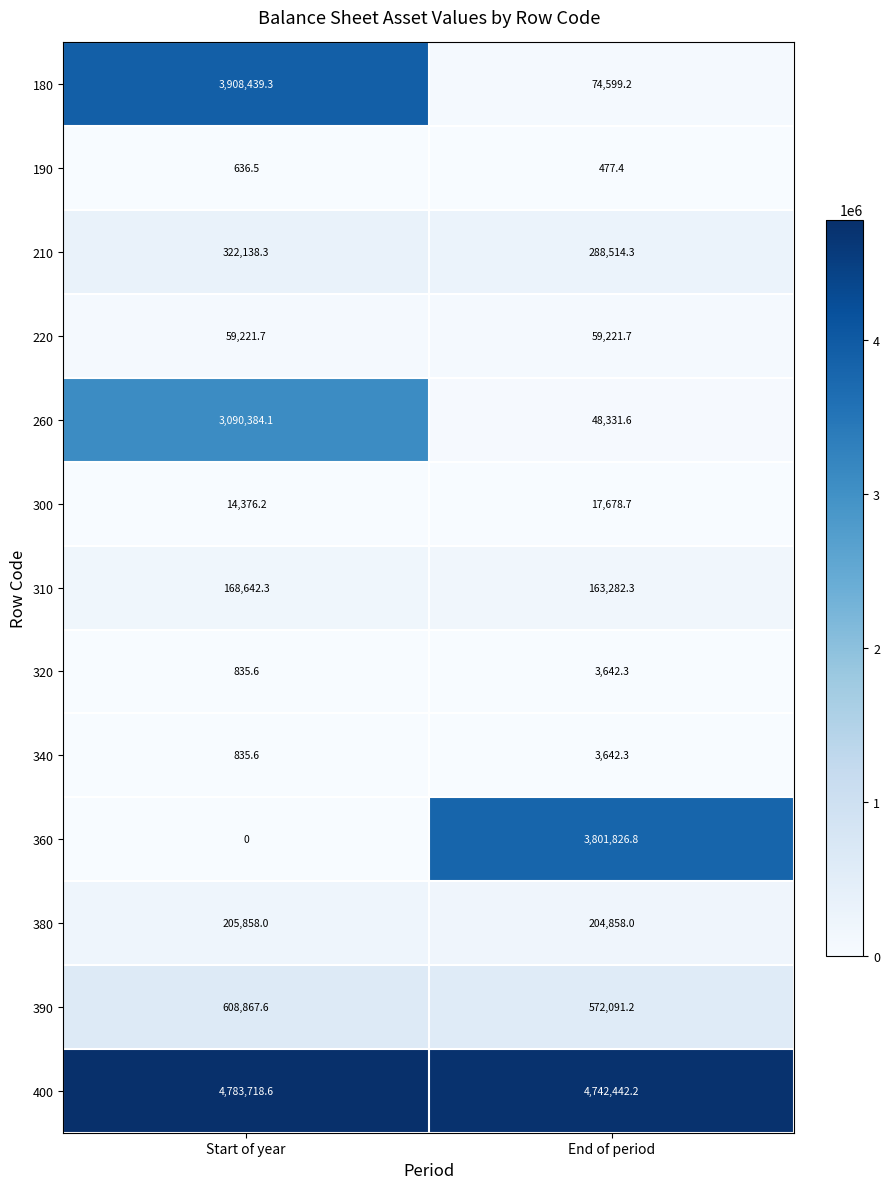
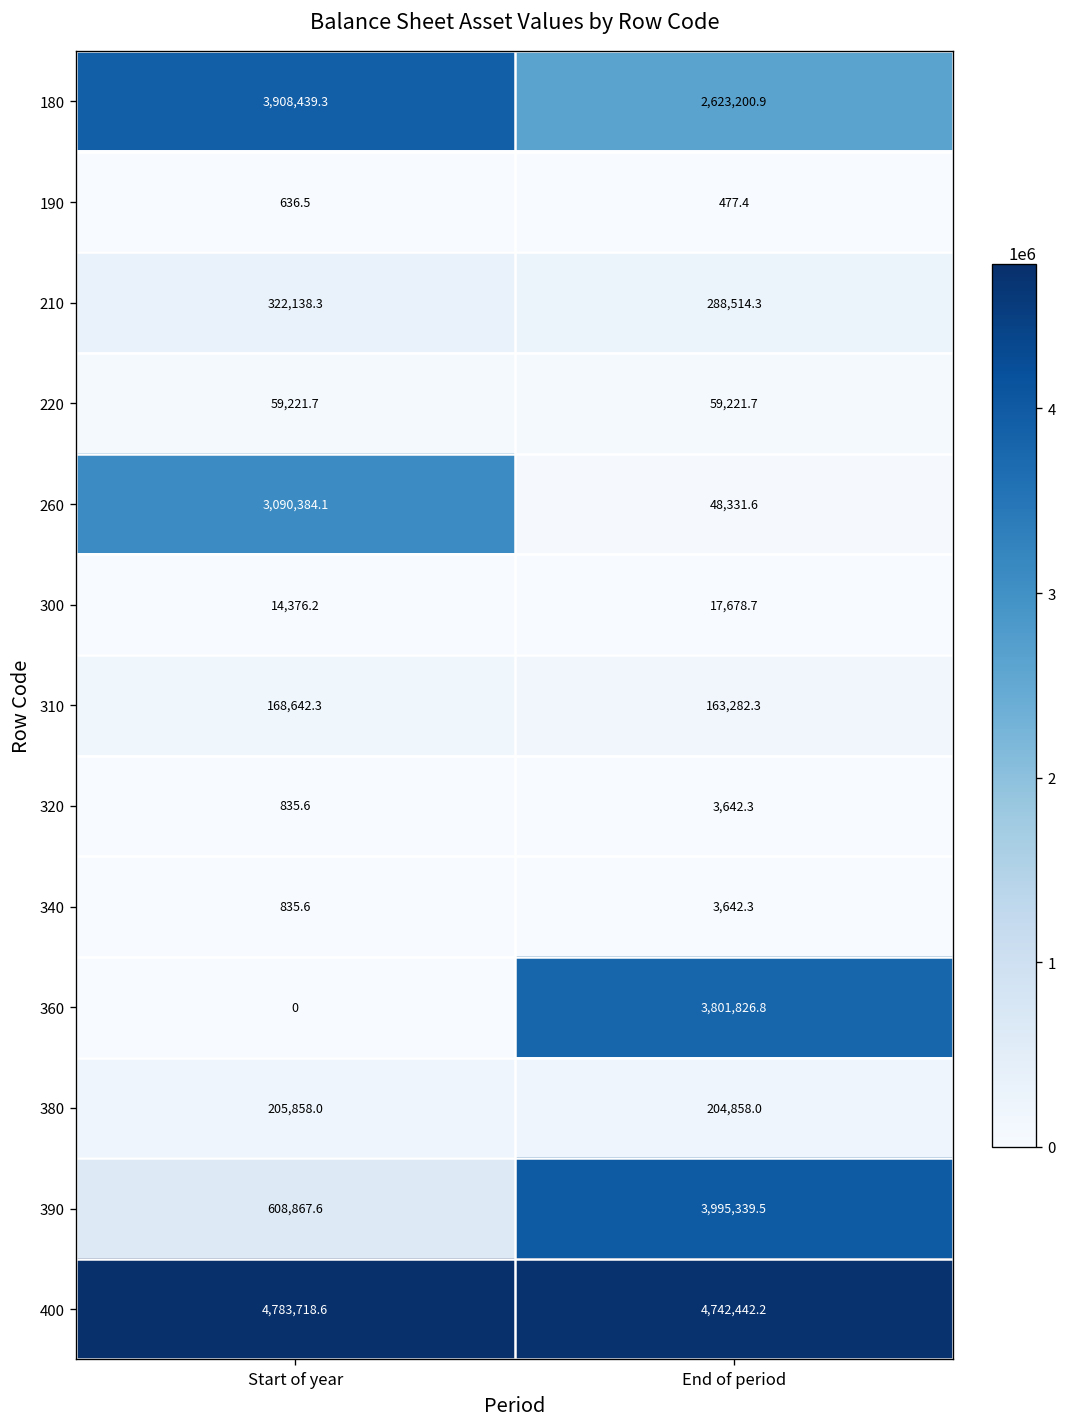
  {
    "180": {
      "Start of year": "3,908,439.3",
-     "End of period": "74,599.2"
+     "End of period": "2,623,200.9"
    },
    "190": {
      "Start of year": "636.5",
      "End of period": "477.4"
    },
    "210": {
      "Start of year": "322,138.3",
      "End of period": "288,514.3"
    },
    "220": {
      "Start of year": "59,221.7",
      "End of period": "59,221.7"
    },
    "260": {
      "Start of year": "3,090,384.1",
      "End of period": "48,331.6"
    },
    "300": {
      "Start of year": "14,376.2",
      "End of period": "17,678.7"
    },
    "310": {
      "Start of year": "168,642.3",
      "End of period": "163,282.3"
    },
    "320": {
      "Start of year": "835.6",
      "End of period": "3,642.3"
    },
    "340": {
      "Start of year": "835.6",
      "End of period": "3,642.3"
    },
    "360": {
      "Start of year": "0",
      "End of period": "3,801,826.8"
    },
    "380": {
      "Start of year": "205,858.0",
      "End of period": "204,858.0"
    },
    "390": {
      "Start of year": "608,867.6",
-     "End of period": "572,091.2"
+     "End of period": "3,995,339.5"
    },
    "400": {
      "Start of year": "4,783,718.6",
      "End of period": "4,742,442.2"
    }
  }
